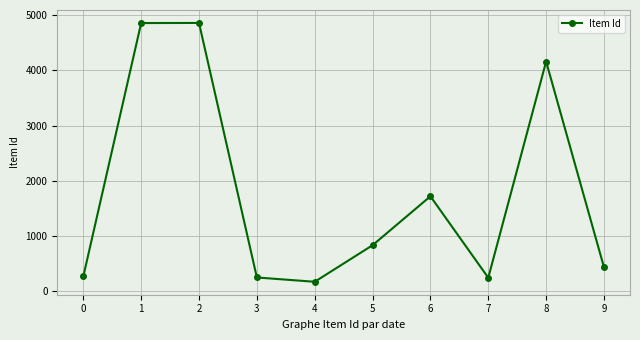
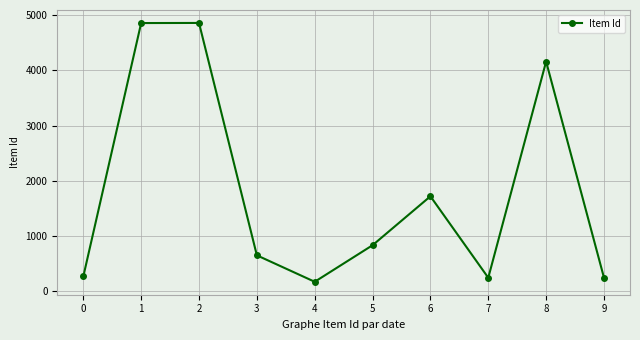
  {
    "0": 300,
    "1": 4900,
    "2": 4900,
-   "3": 200,
+   "3": 700,
    "4": 200,
    "5": 800,
    "6": 1700,
    "7": 200,
    "8": 4200,
-   "9": 400
+   "9": 200
  }
